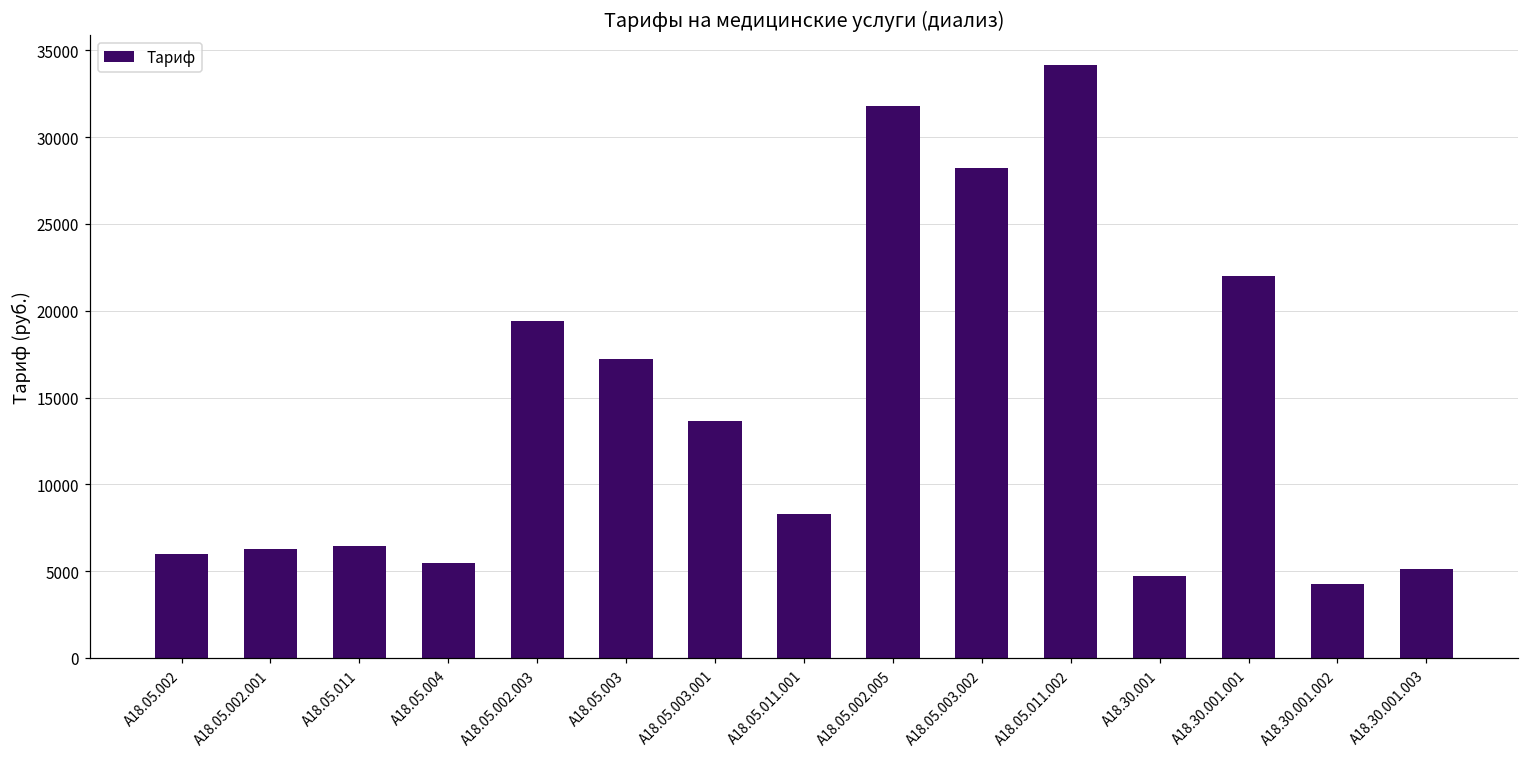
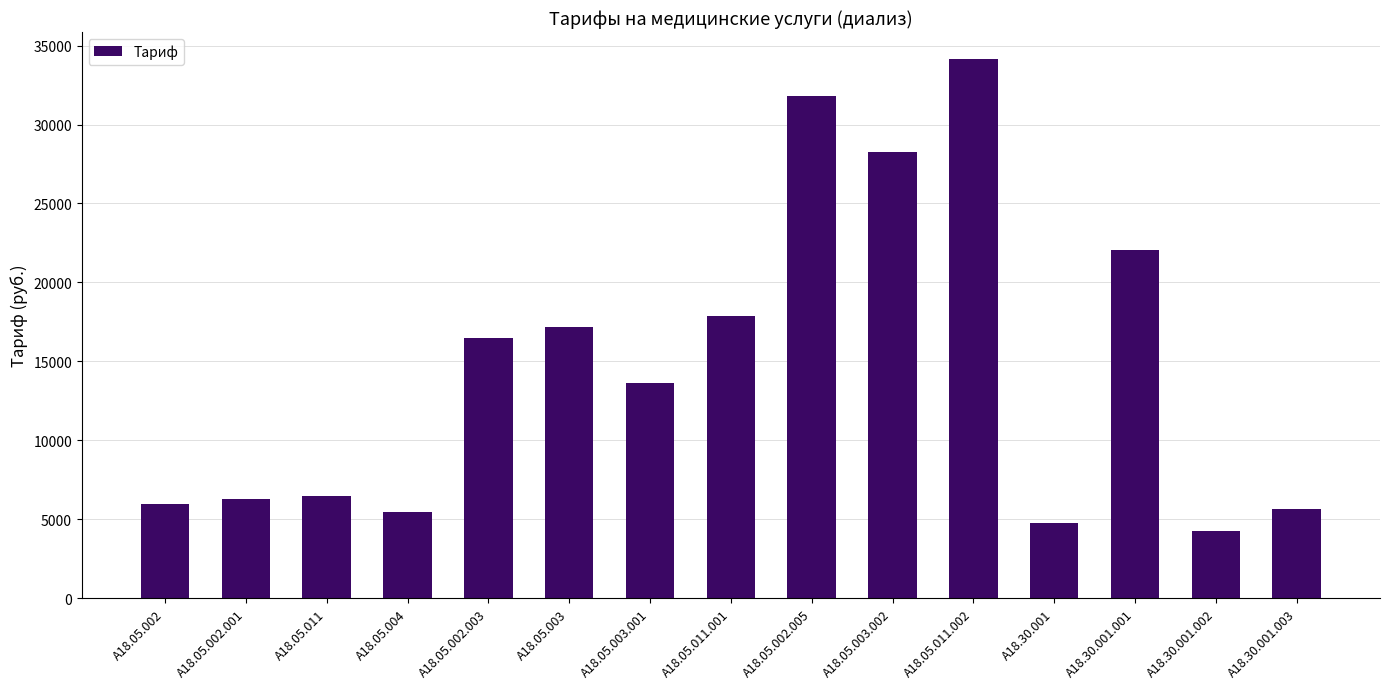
  {
    "A18.05.002": 6000,
    "A18.05.002.001": 6300,
    "A18.05.011": 6500,
    "A18.05.004": 5500,
-   "A18.05.002.003": 19400,
+   "A18.05.002.003": 16500,
    "A18.05.003": 17200,
    "A18.05.003.001": 13700,
-   "A18.05.011.001": 8300,
+   "A18.05.011.001": 17900,
    "A18.05.002.005": 31800,
    "A18.05.003.002": 28200,
    "A18.05.011.002": 34200,
    "A18.30.001": 4700,
    "A18.30.001.001": 22000,
    "A18.30.001.002": 4200,
-   "A18.30.001.003": 5100
+   "A18.30.001.003": 5600
  }
